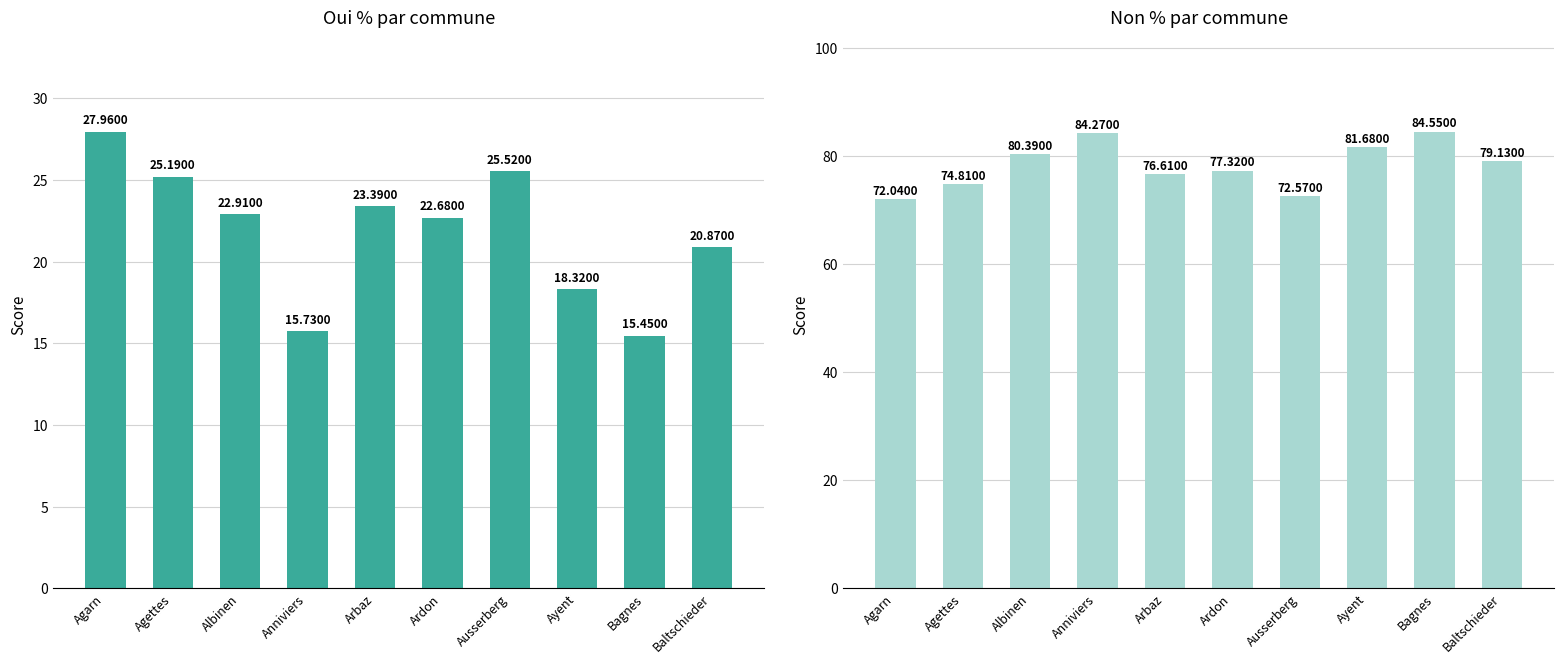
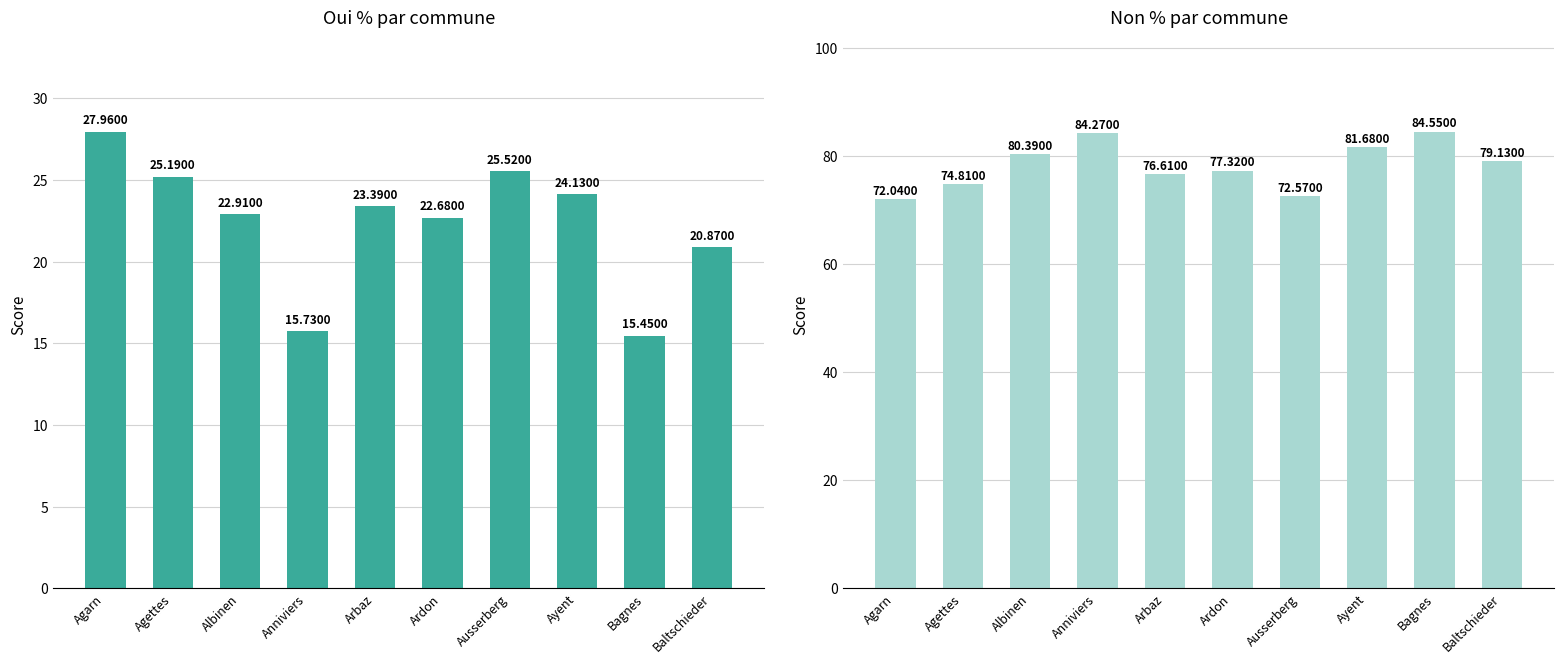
  {
    "Oui % par commune": {
      "Agarn": 27.9600,
      "Agettes": 25.1900,
      "Albinen": 22.9100,
      "Anniviers": 15.7300,
      "Arbaz": 23.3900,
      "Ardon": 22.6800,
      "Ausserberg": 25.5200,
-     "Ayent": 18.3200,
+     "Ayent": 24.1300,
      "Bagnes": 15.4500,
      "Baltschieder": 20.8700
    },
    "Non % par commune": {
      "Agarn": 72.0400,
      "Agettes": 74.8100,
      "Albinen": 80.3900,
      "Anniviers": 84.2700,
      "Arbaz": 76.6100,
      "Ardon": 77.3200,
      "Ausserberg": 72.5700,
      "Ayent": 81.6800,
      "Bagnes": 84.5500,
      "Baltschieder": 79.1300
    }
  }
